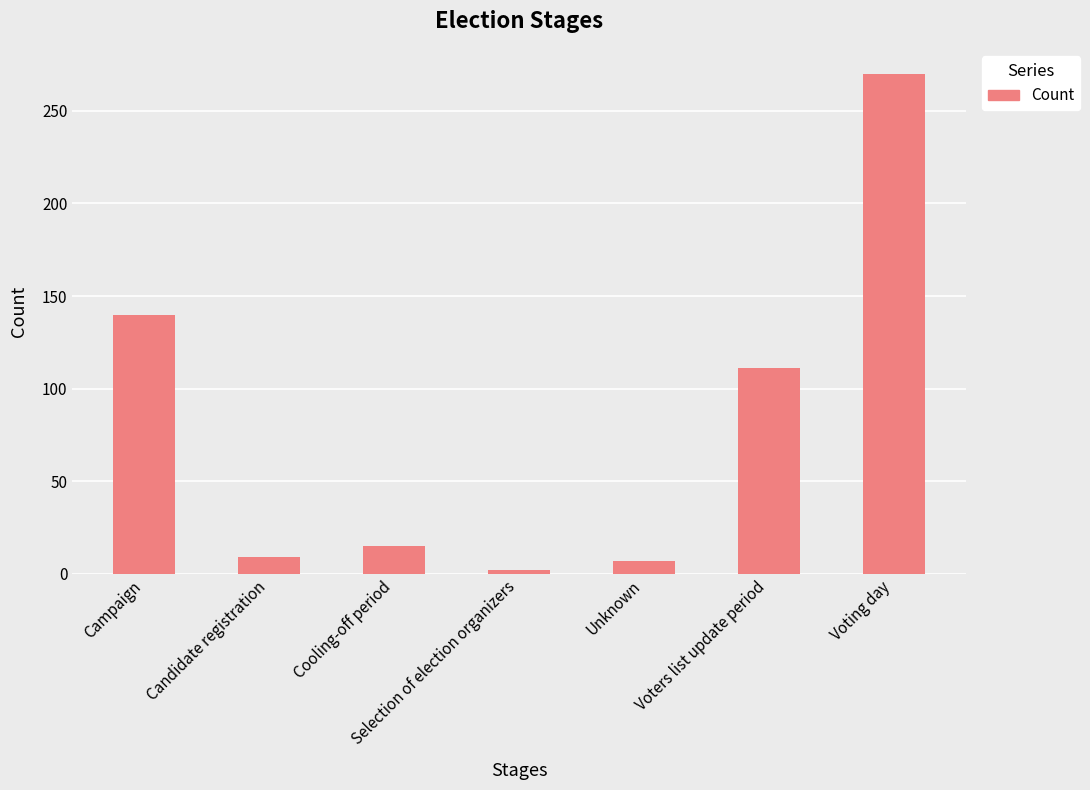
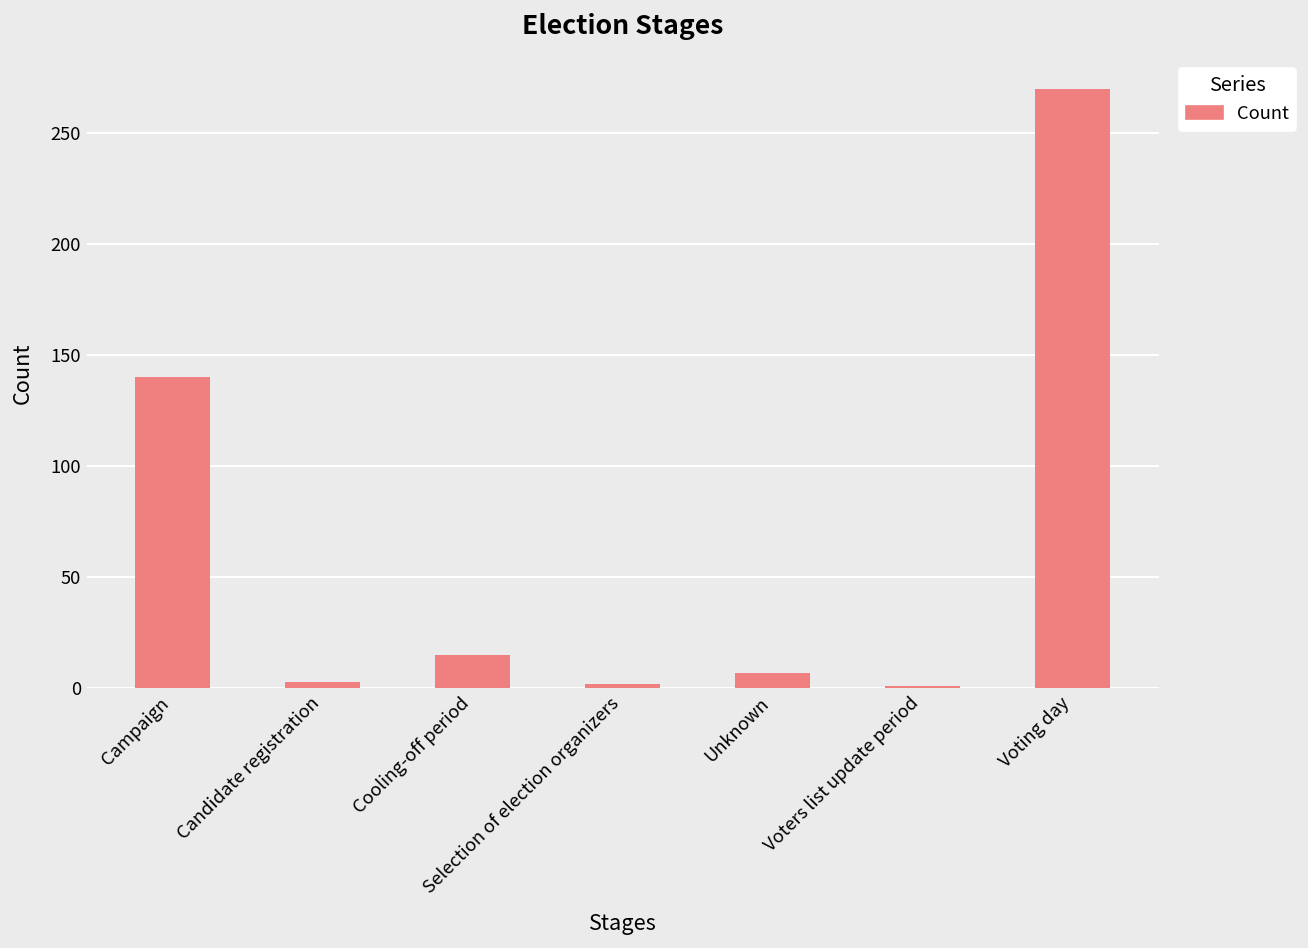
  {
    "Campaign": 140,
-   "Candidate registration": 9,
+   "Candidate registration": 3,
    "Cooling-off period": 15,
    "Selection of election organizers": 2,
    "Unknown": 7,
-   "Voters list update period": 111,
+   "Voters list update period": 1,
    "Voting day": 270
  }
